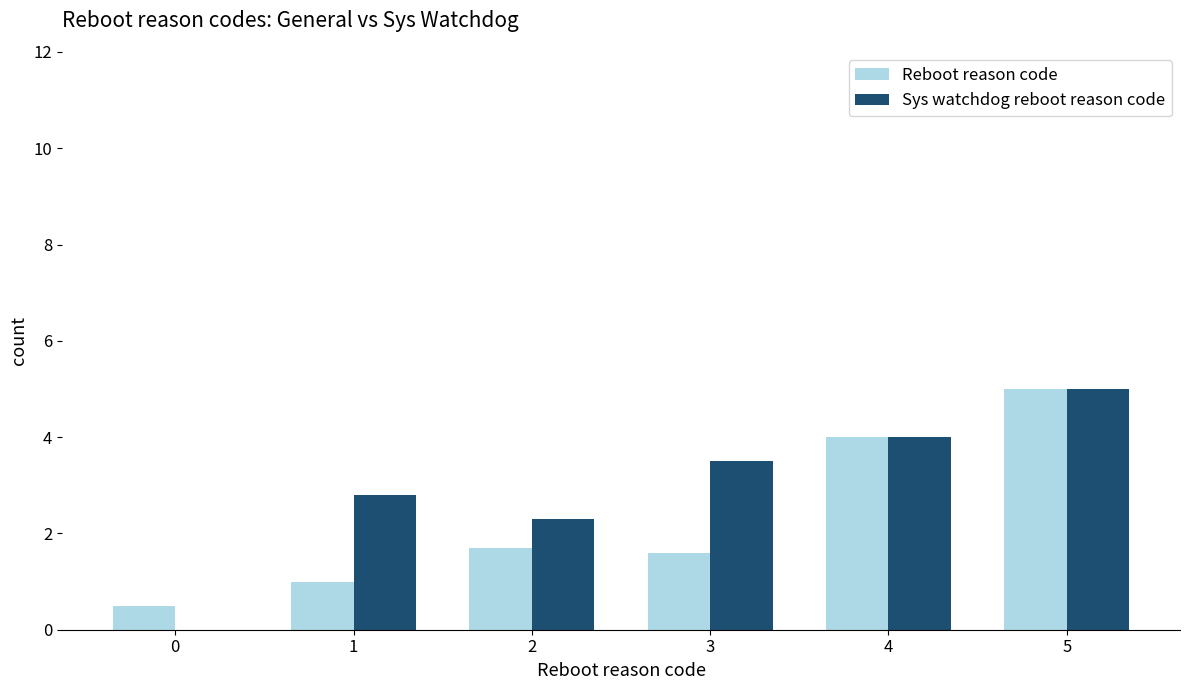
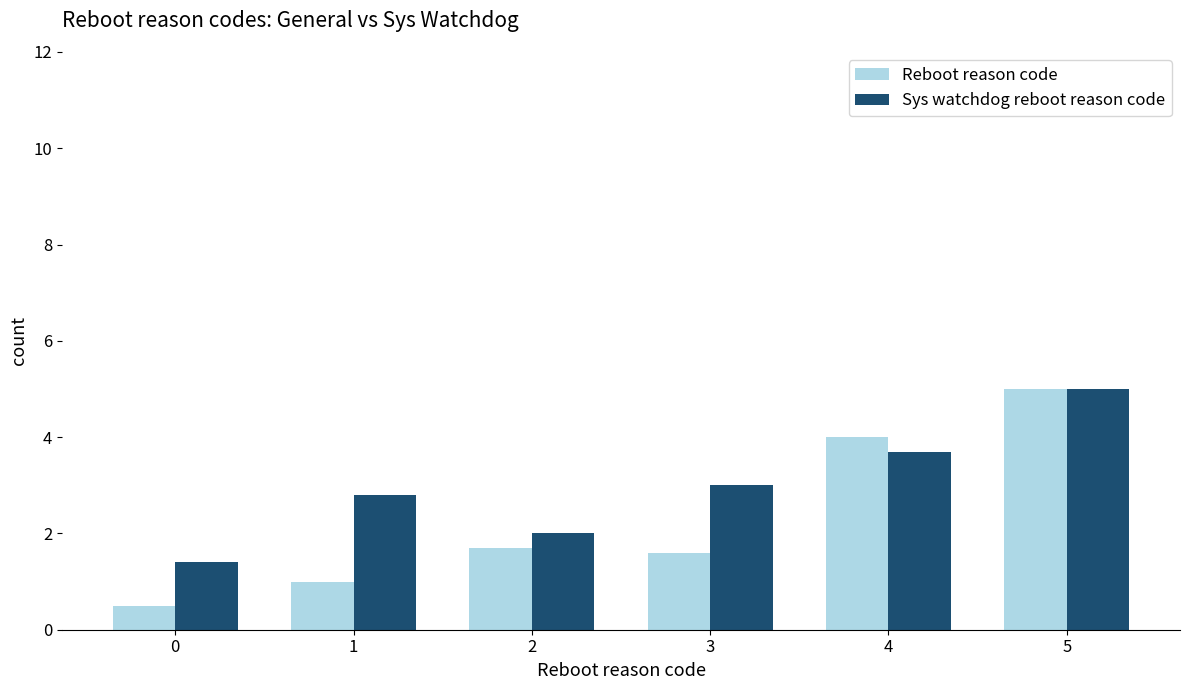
  {
    "Reboot reason code": {
      "0": 0.5,
      "1": 1.0,
      "2": 1.7,
      "3": 1.6,
      "4": 4.0,
      "5": 5.0
    },
    "Sys watchdog reboot reason code": {
-     "0": 0.0,
+     "0": 1.4,
      "1": 2.8,
-     "2": 2.3,
-     "3": 3.5,
-     "4": 4.0,
+     "2": 2.0,
+     "3": 3.0,
+     "4": 3.7,
      "5": 5.0
    }
  }
